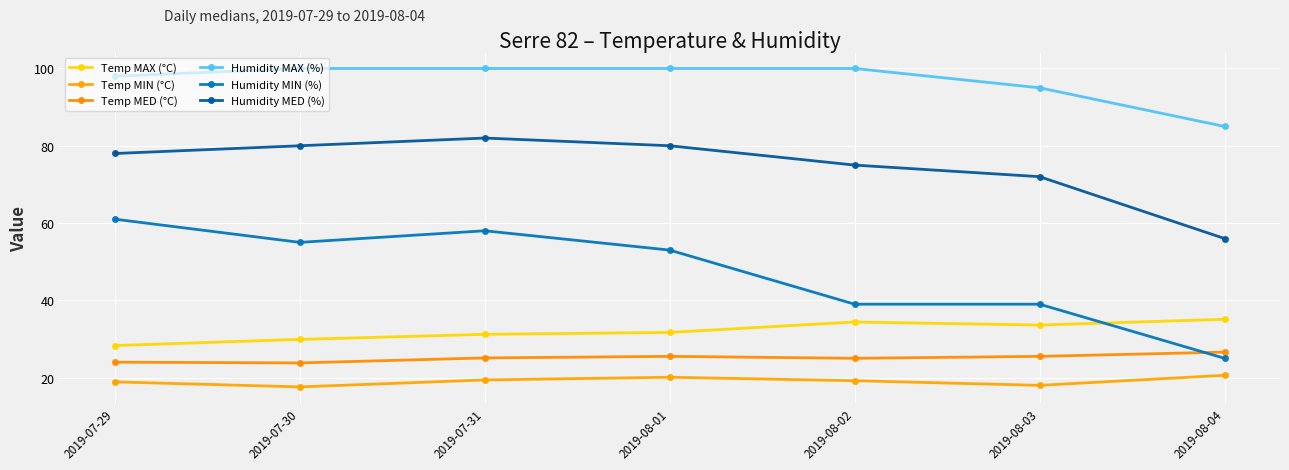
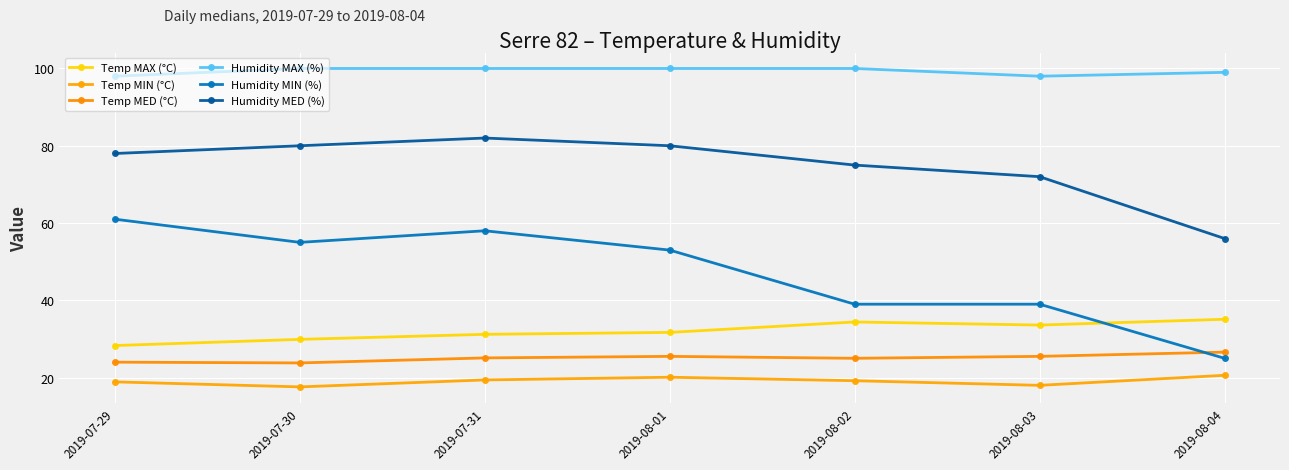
  {
    "Humidity MAX (%)": {
      "2019-07-31": 100,
      "2019-08-01": 100,
      "2019-08-02": 100,
-     "2019-08-03": 95,
-     "2019-08-04": 85
+     "2019-08-03": 98,
+     "2019-08-04": 99
    }
  }
